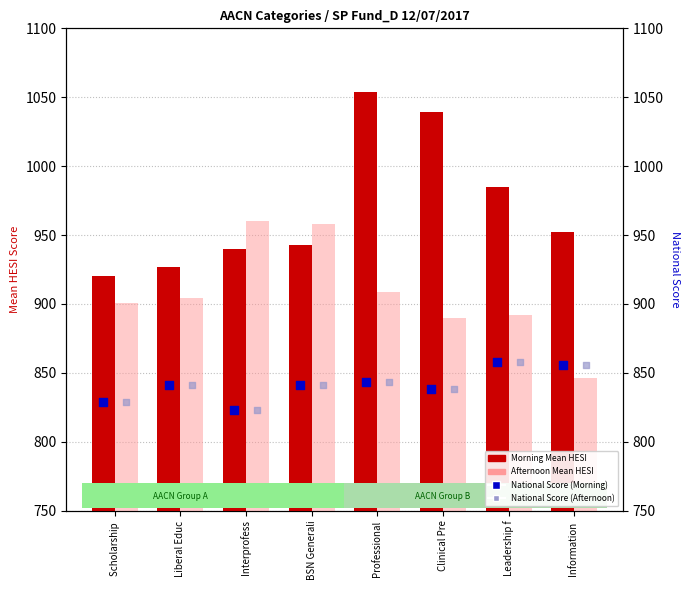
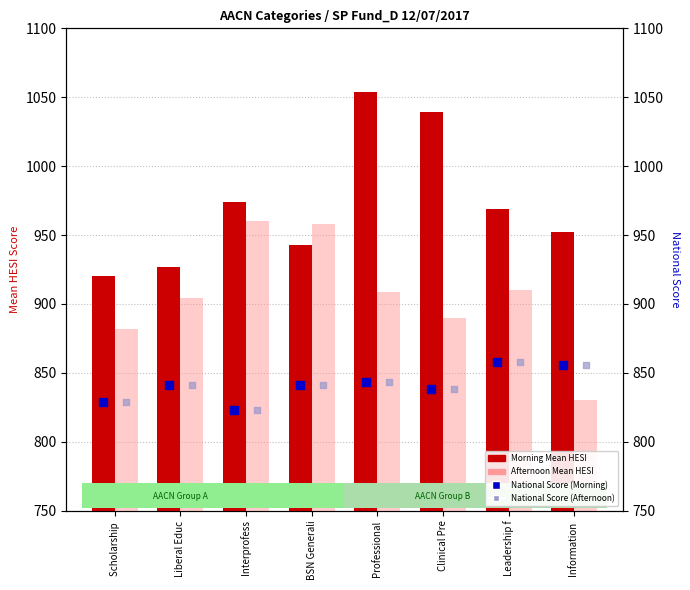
  {
    "Morning Mean HESI": {
      "Scholarship": 920,
      "Liberal Educ": 927,
-     "Interprofess": 940,
+     "Interprofess": 974,
      "BSN Generali": 943,
      "Professional": 1054,
      "Clinical Pre": 1039,
-     "Leadership f": 985,
+     "Leadership f": 969,
      "Information": 952
    },
    "Afternoon Mean HESI": {
-     "Scholarship": 901,
+     "Scholarship": 882,
      "Liberal Educ": 904,
      "Interprofess": 960,
      "BSN Generali": 958,
      "Professional": 909,
      "Clinical Pre": 890,
-     "Leadership f": 892,
-     "Information": 846
+     "Leadership f": 910,
+     "Information": 830
    }
  }
